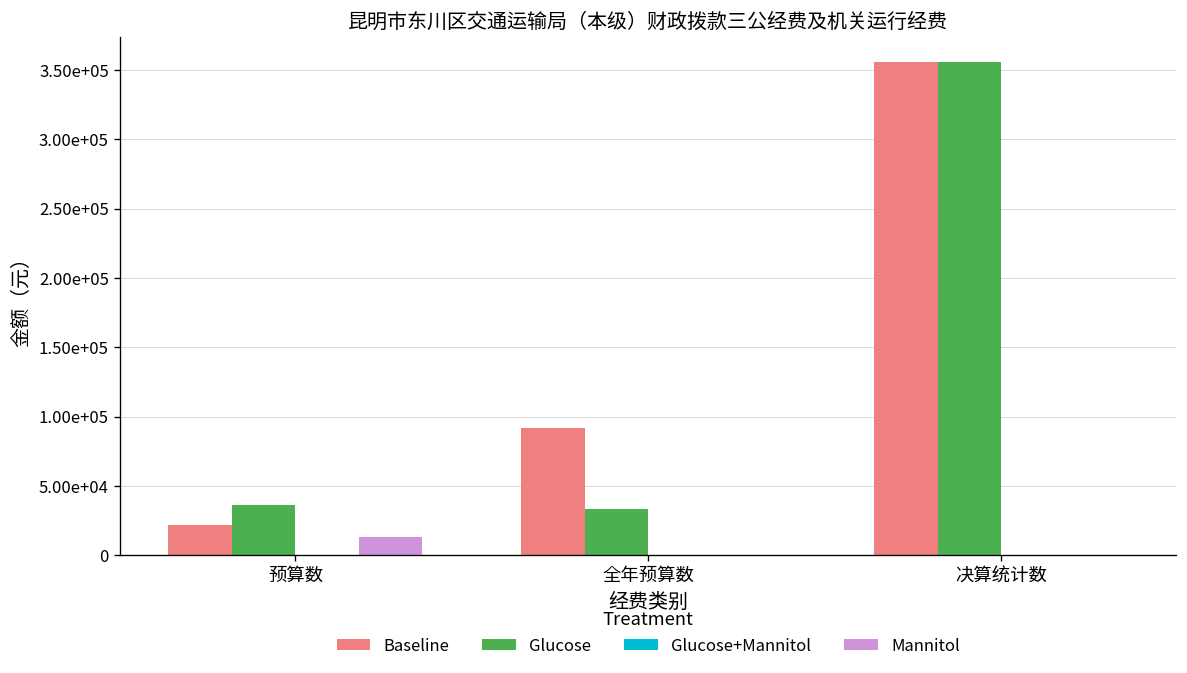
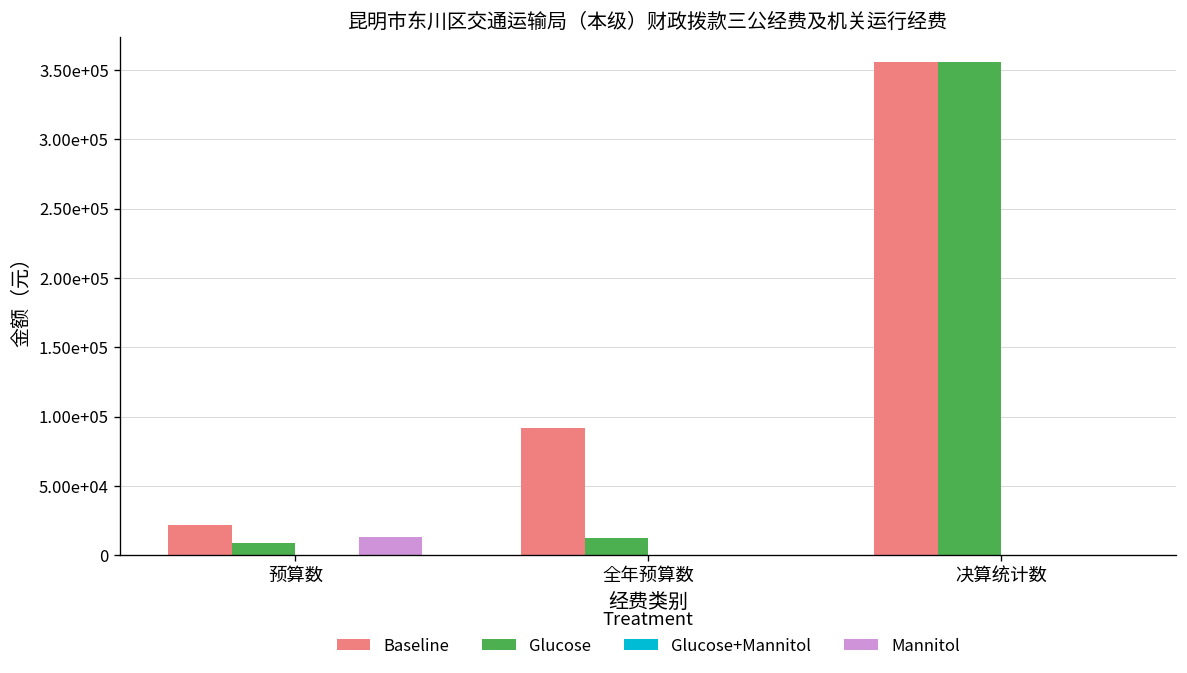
  {
    "Baseline": {
      "预算数": 22000,
      "全年预算数": 92000,
      "决算统计数": 356000
    },
    "Glucose": {
-     "预算数": 36000,
-     "全年预算数": 34000,
+     "预算数": 9000,
+     "全年预算数": 13000,
      "决算统计数": 356000
    },
    "Glucose+Mannitol": {
      "预算数": 0,
      "全年预算数": 0,
      "决算统计数": 0
    },
    "Mannitol": {
      "预算数": 13000,
      "全年预算数": 0,
      "决算统计数": 0
    }
  }
